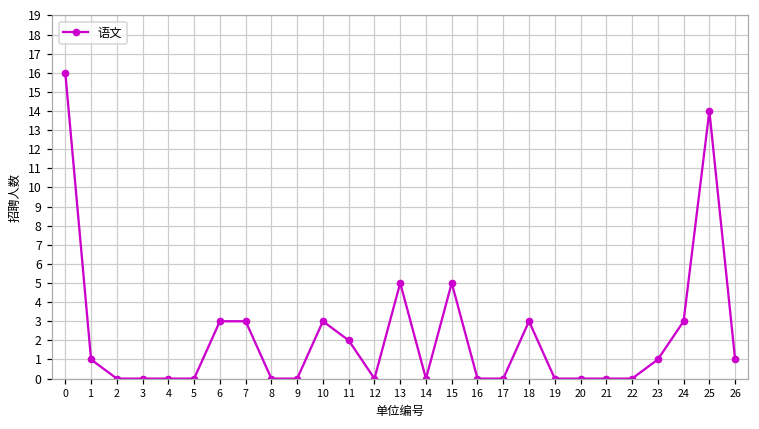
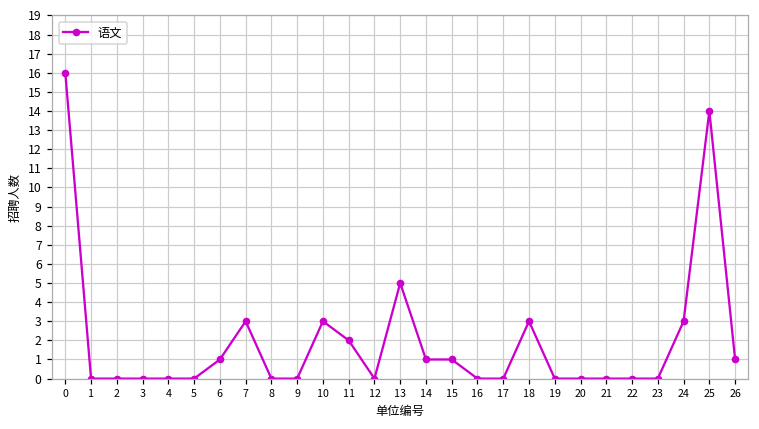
  {
    "0": 16,
-   "1": 1,
+   "1": 0,
    "2": 0,
    "3": 0,
    "4": 0,
    "5": 0,
-   "6": 3,
+   "6": 1,
    "7": 3,
    "8": 0,
    "9": 0,
    "10": 3,
    "11": 2,
    "12": 0,
    "13": 5,
-   "14": 0,
-   "15": 5,
+   "14": 1,
+   "15": 1,
    "16": 0,
    "17": 0,
    "18": 3,
    "19": 0,
    "20": 0,
    "21": 0,
    "22": 0,
-   "23": 1,
+   "23": 0,
    "24": 3,
    "25": 14,
    "26": 1
  }
